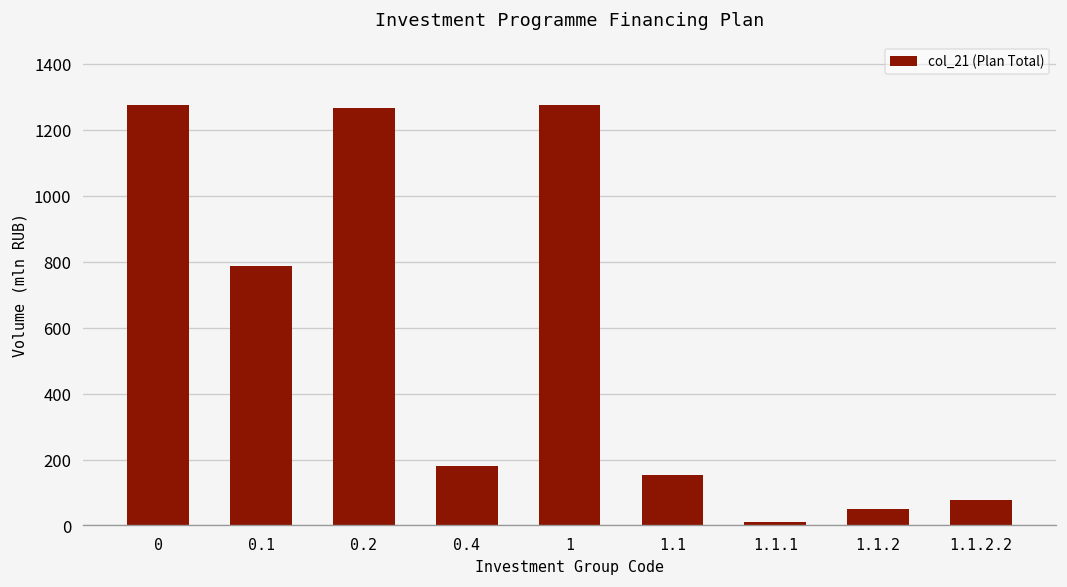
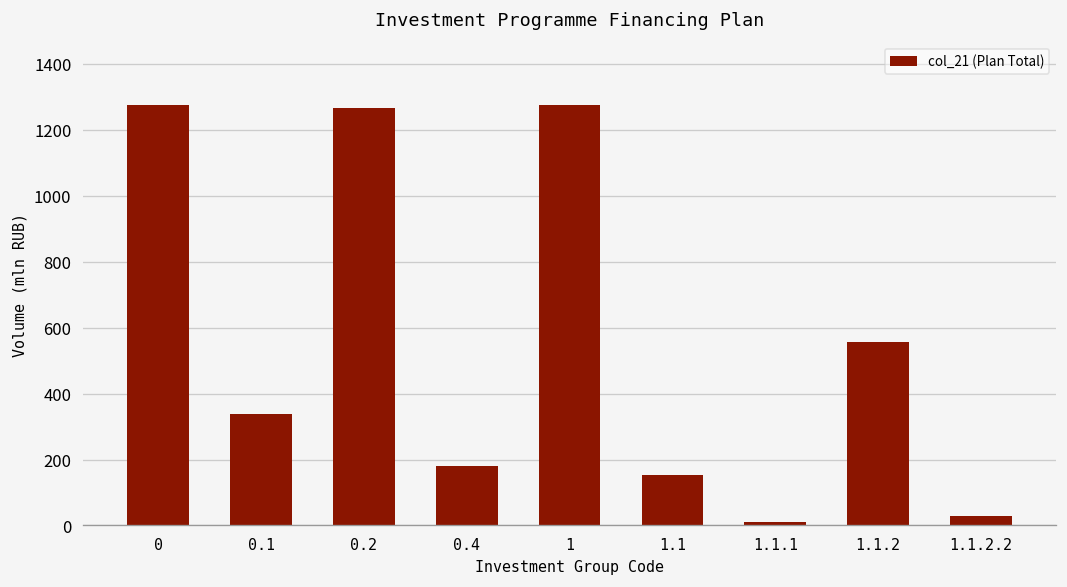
  {
    "0": 1270,
-   "0.1": 790,
+   "0.1": 340,
    "0.2": 1270,
    "0.4": 180,
    "1": 1270,
    "1.1": 150,
    "1.1.1": 10,
-   "1.1.2": 50,
-   "1.1.2.2": 80
+   "1.1.2": 560,
+   "1.1.2.2": 30
  }
